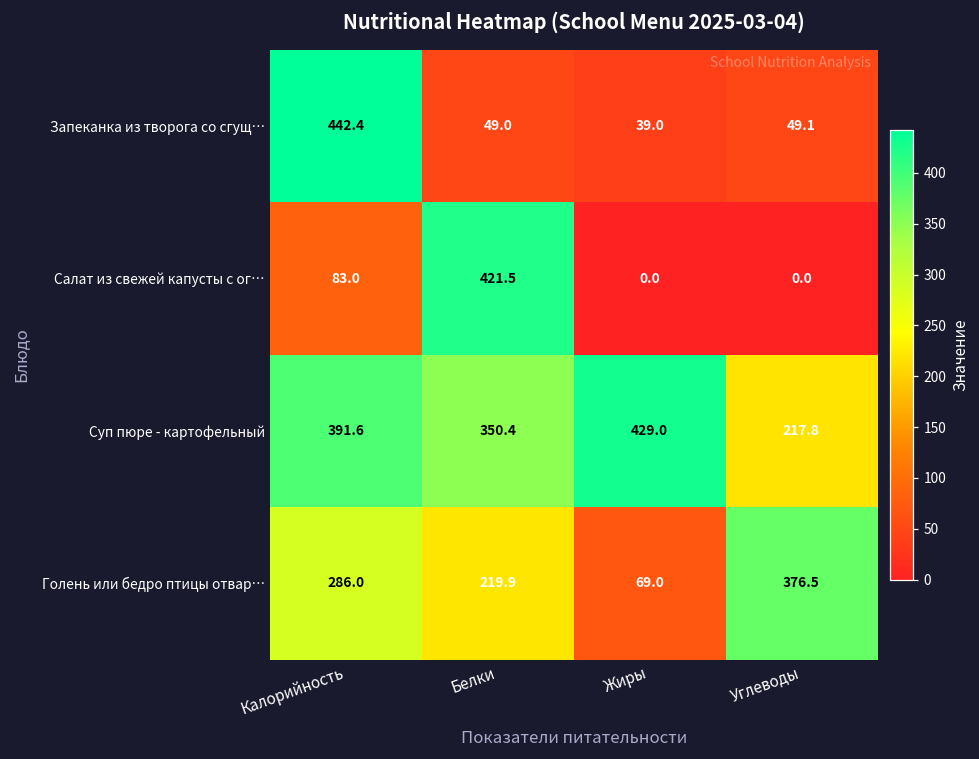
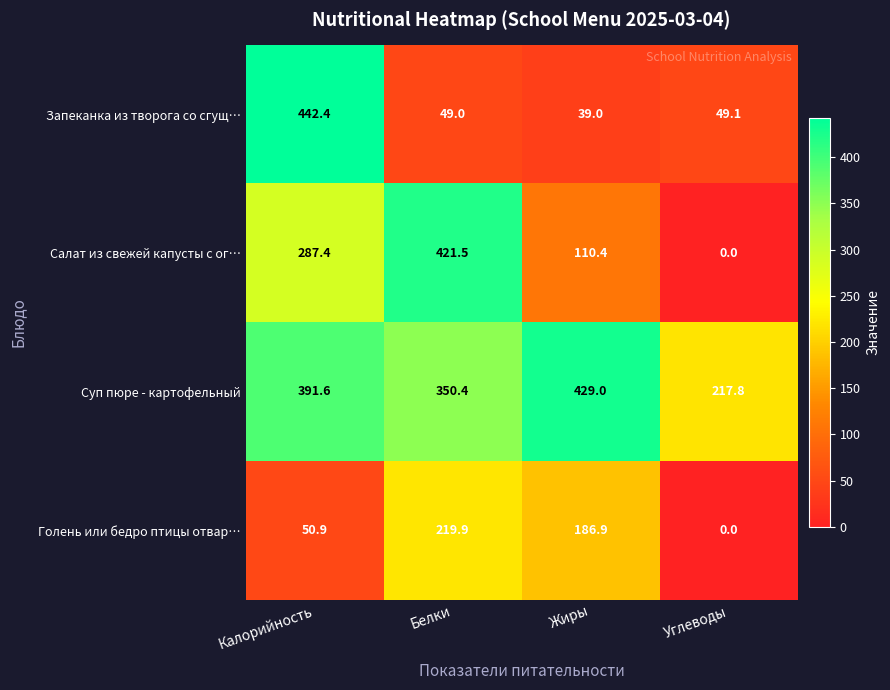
  {
    "Запеканка из творога со сгущ…": {
      "Калорийность": 442.4,
      "Белки": 49.0,
      "Жиры": 39.0
    },
    "Салат из свежей капусты с ог…": {
-     "Калорийность": 83.0,
+     "Калорийность": 287.4,
      "Белки": 421.5,
-     "Жиры": 0.0,
+     "Жиры": 110.4,
      "Углеводы": 0.0
    },
    "Суп пюре - картофельный": {
      "Калорийность": 391.6,
      "Белки": 350.4,
      "Жиры": 429.0,
      "Углеводы": 217.8
    },
    "Голень или бедро птицы отвар…": {
-     "Калорийность": 286.0,
+     "Калорийность": 50.9,
      "Белки": 219.9,
-     "Жиры": 69.0,
-     "Углеводы": 376.5
+     "Жиры": 186.9,
+     "Углеводы": 0.0
    }
  }
